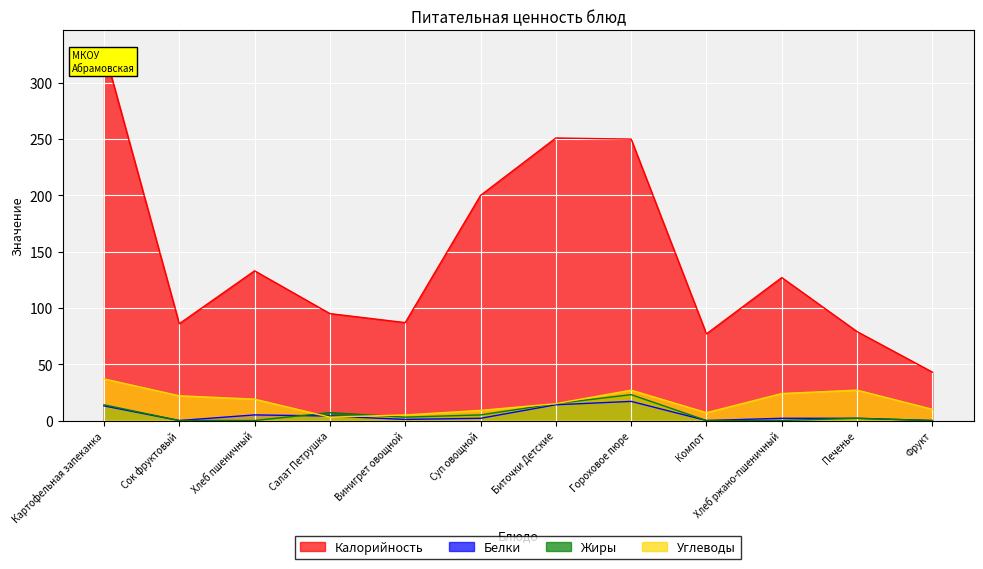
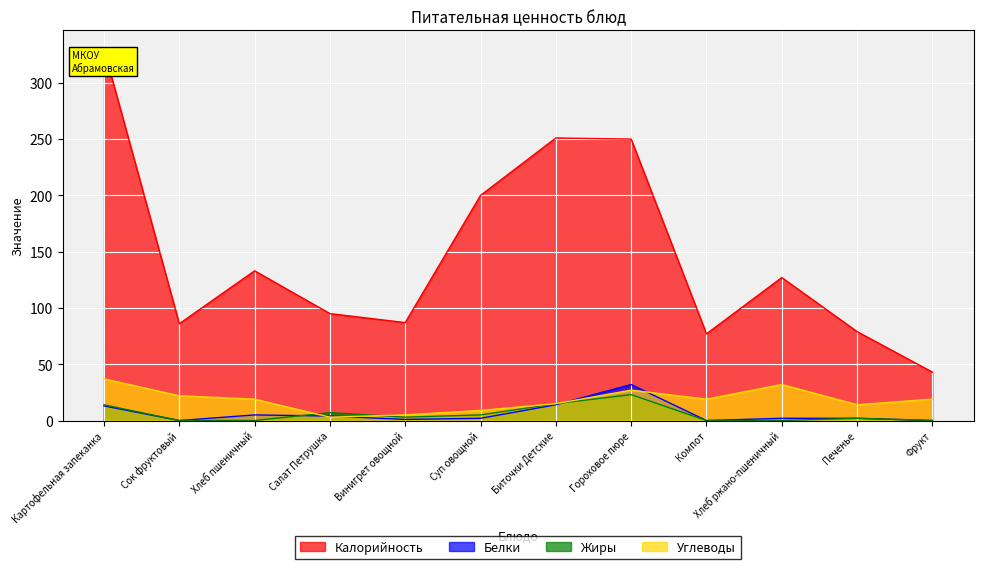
  {
    "Калорийность": {
      "Сок фруктовый": 86,
      "Хлеб пшеничный": 133,
      "Салат Петрушка": 95,
      "Винигрет овощной": 87,
      "Суп овощной": 200,
      "Биточки Детские": 251,
      "Гороховое пюре": 250,
      "Компот": 77,
      "Хлеб ржано-пшеничный": 127,
      "Печенье": 79,
      "Фрукт": 43
    },
    "Белки": {
      "Хлеб пшеничный": 5,
      "Суп овощной": 2,
-     "Гороховое пюре": 17
+     "Гороховое пюре": 32
    },
    "Жиры": {
      "Хлеб пшеничный": 0,
      "Салат Петрушка": 7,
      "Суп овощной": 5,
      "Гороховое пюре": 23
    },
    "Углеводы": {
      "Картофельная запеканка": 37,
      "Сок фруктовый": 22,
      "Хлеб пшеничный": 19,
      "Суп овощной": 9,
      "Гороховое пюре": 27,
-     "Компот": 7,
-     "Хлеб ржано-пшеничный": 24,
-     "Печенье": 27,
-     "Фрукт": 10
+     "Компот": 19,
+     "Хлеб ржано-пшеничный": 32,
+     "Печенье": 14,
+     "Фрукт": 19
    }
  }
